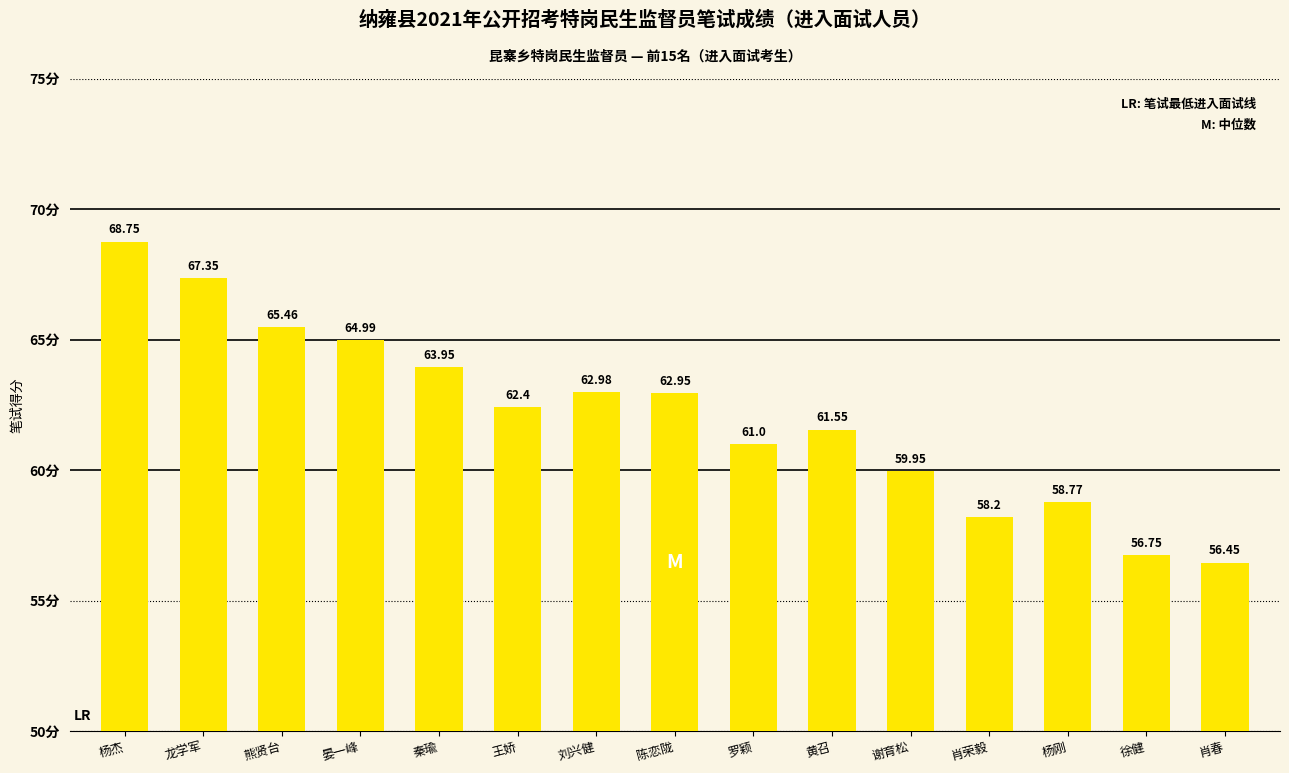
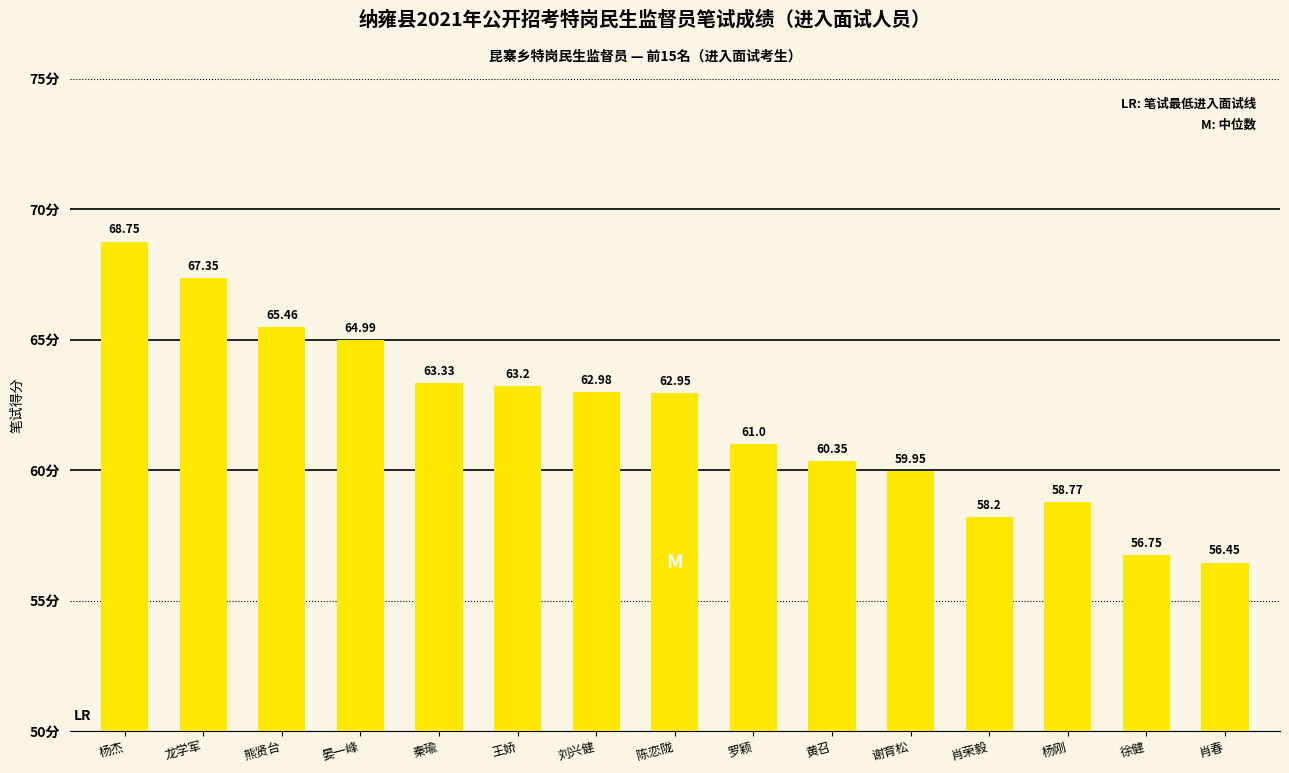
  {
    "杨杰": 68.75,
    "龙学军": 67.35,
    "熊贤台": 65.46,
    "晏一峰": 64.99,
-   "秦瑜": 63.95,
-   "王娇": 62.4,
+   "秦瑜": 63.33,
+   "王娇": 63.2,
    "刘兴健": 62.98,
    "陈恋陇": 62.95,
    "罗颖": 61.0,
-   "黄召": 61.55,
+   "黄召": 60.35,
    "谢育松": 59.95,
    "肖荣毅": 58.2,
    "杨刚": 58.77,
    "徐健": 56.75,
    "肖春": 56.45
  }
